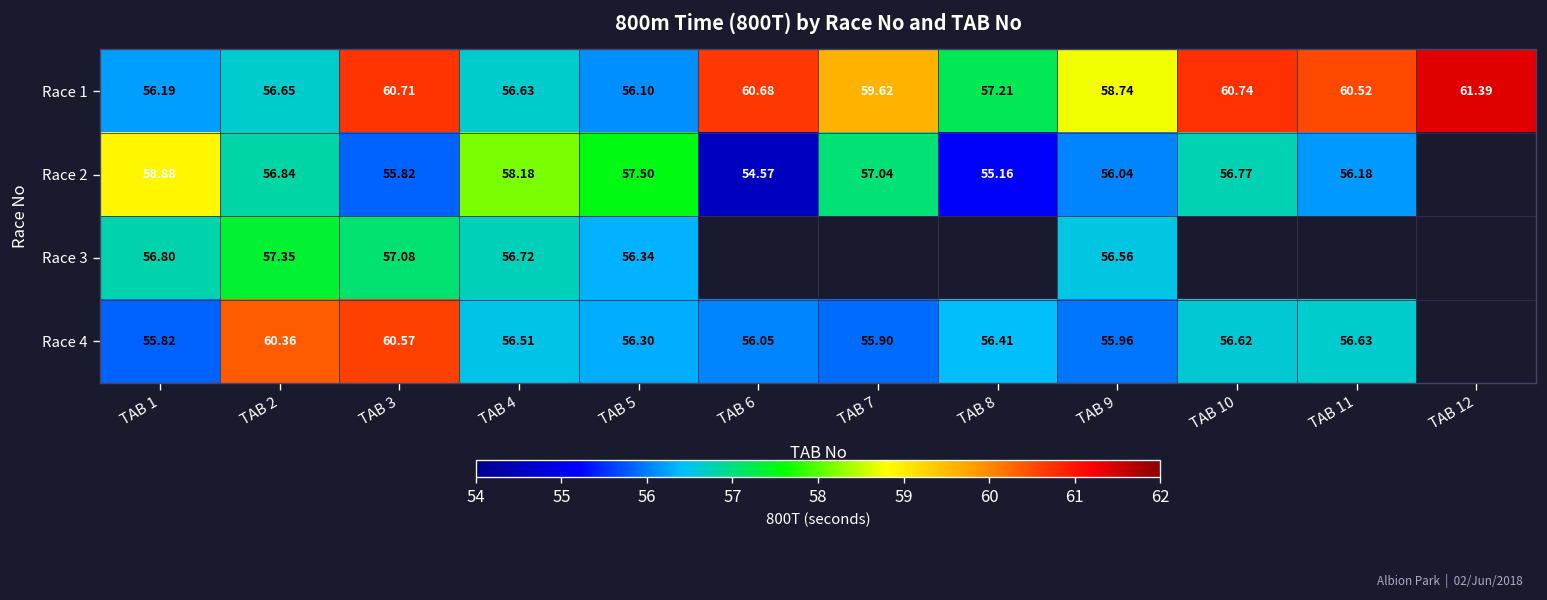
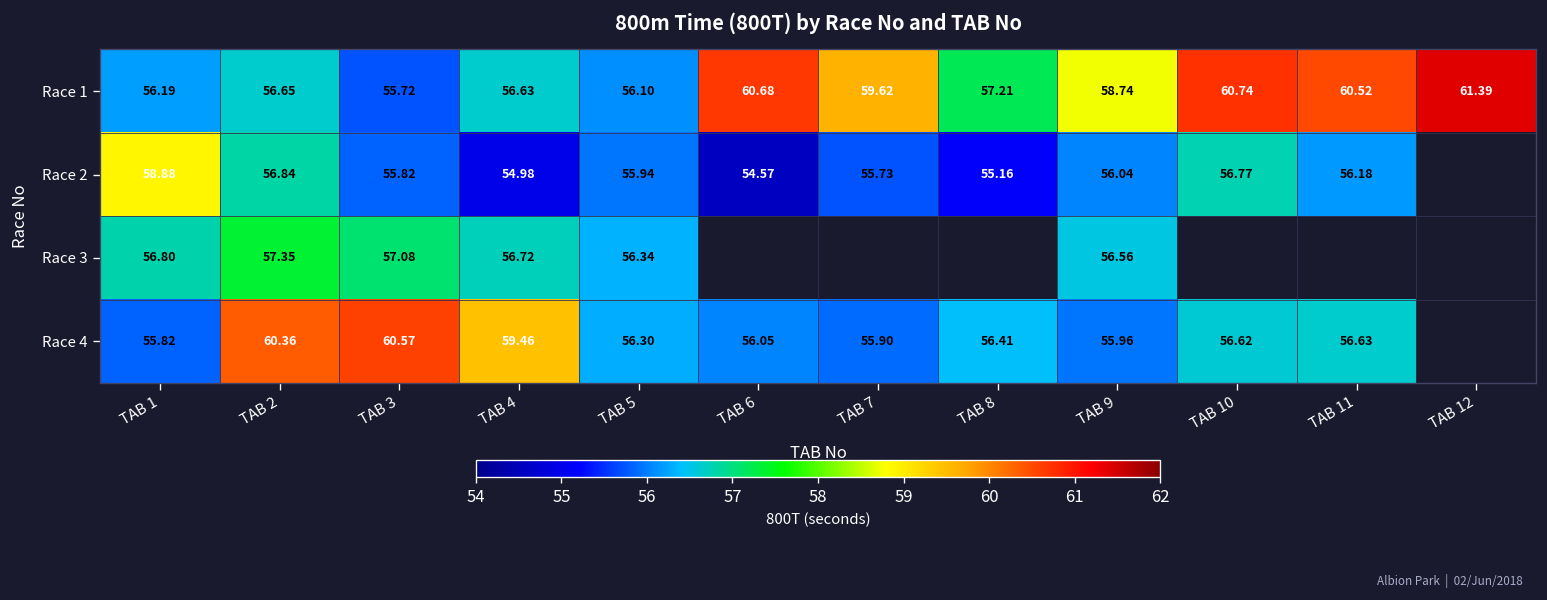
  {
    "Race 1": {
      "TAB 1": 56.19,
      "TAB 2": 56.65,
-     "TAB 3": 60.71,
+     "TAB 3": 55.72,
      "TAB 4": 56.63,
      "TAB 5": 56.10,
      "TAB 6": 60.68,
      "TAB 7": 59.62,
      "TAB 8": 57.21,
      "TAB 9": 58.74,
      "TAB 10": 60.74,
      "TAB 11": 60.52,
      "TAB 12": 61.39
    },
    "Race 2": {
      "TAB 1": 58.88,
      "TAB 2": 56.84,
      "TAB 3": 55.82,
-     "TAB 4": 58.18,
-     "TAB 5": 57.50,
+     "TAB 4": 54.98,
+     "TAB 5": 55.94,
      "TAB 6": 54.57,
-     "TAB 7": 57.04,
+     "TAB 7": 55.73,
      "TAB 8": 55.16,
      "TAB 9": 56.04,
      "TAB 10": 56.77,
      "TAB 11": 56.18
    },
    "Race 3": {
      "TAB 1": 56.80,
      "TAB 2": 57.35,
      "TAB 3": 57.08,
      "TAB 4": 56.72,
      "TAB 5": 56.34,
      "TAB 9": 56.56
    },
    "Race 4": {
      "TAB 1": 55.82,
      "TAB 2": 60.36,
      "TAB 3": 60.57,
-     "TAB 4": 56.51,
+     "TAB 4": 59.46,
      "TAB 5": 56.30,
      "TAB 6": 56.05,
      "TAB 7": 55.90,
      "TAB 8": 56.41,
      "TAB 9": 55.96,
      "TAB 10": 56.62,
      "TAB 11": 56.63
    }
  }
